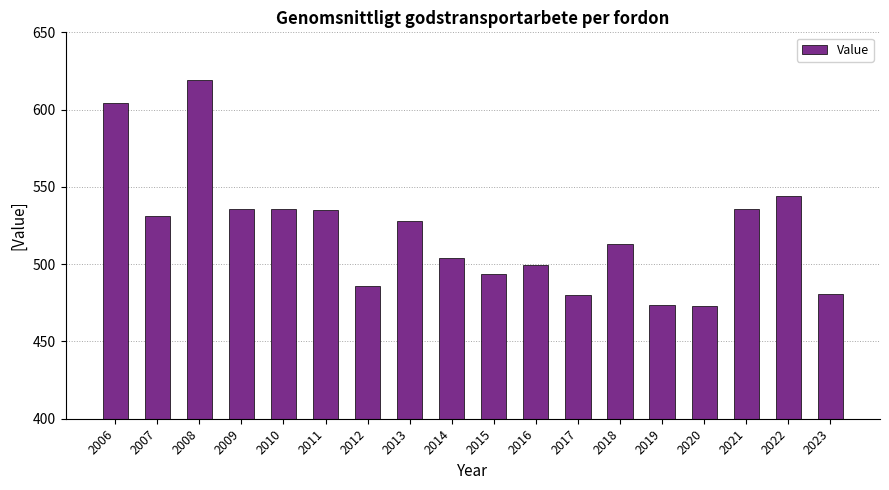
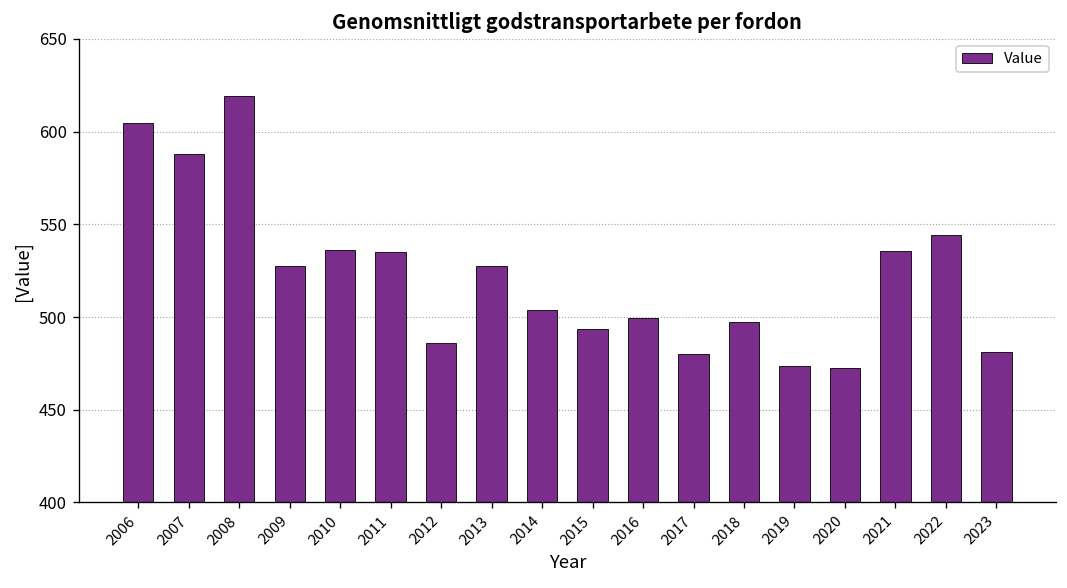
  {
    "2006": 604,
-   "2007": 531,
+   "2007": 588,
    "2008": 619,
-   "2009": 536,
+   "2009": 528,
    "2010": 536,
    "2011": 535,
    "2012": 486,
    "2013": 528,
    "2014": 504,
    "2015": 494,
    "2016": 499,
    "2017": 480,
-   "2018": 513,
+   "2018": 497,
    "2019": 474,
    "2020": 473,
    "2021": 536,
    "2022": 544,
    "2023": 481
  }
